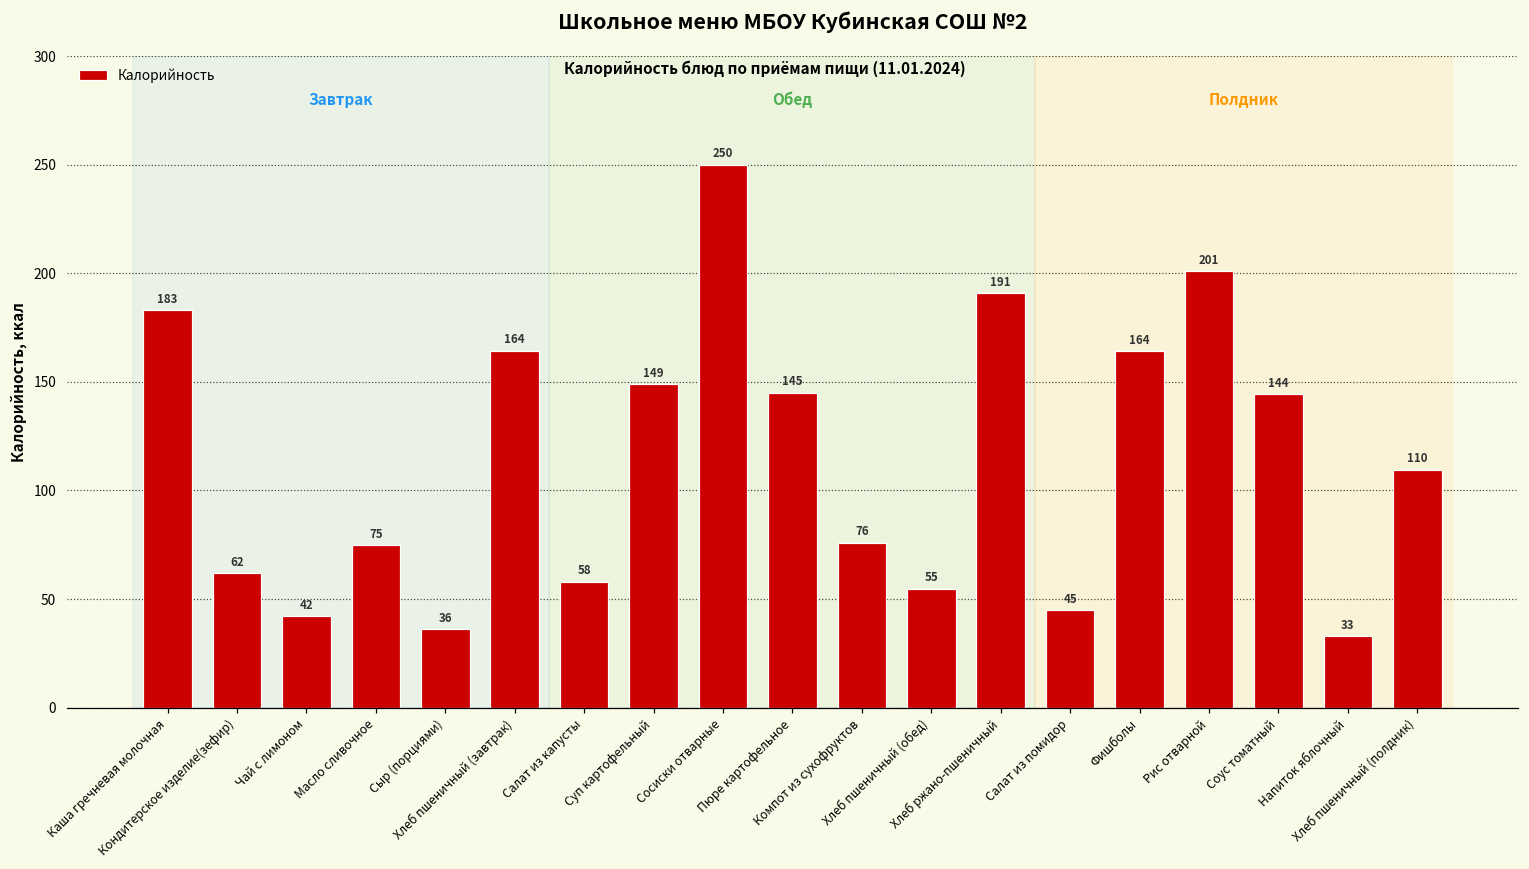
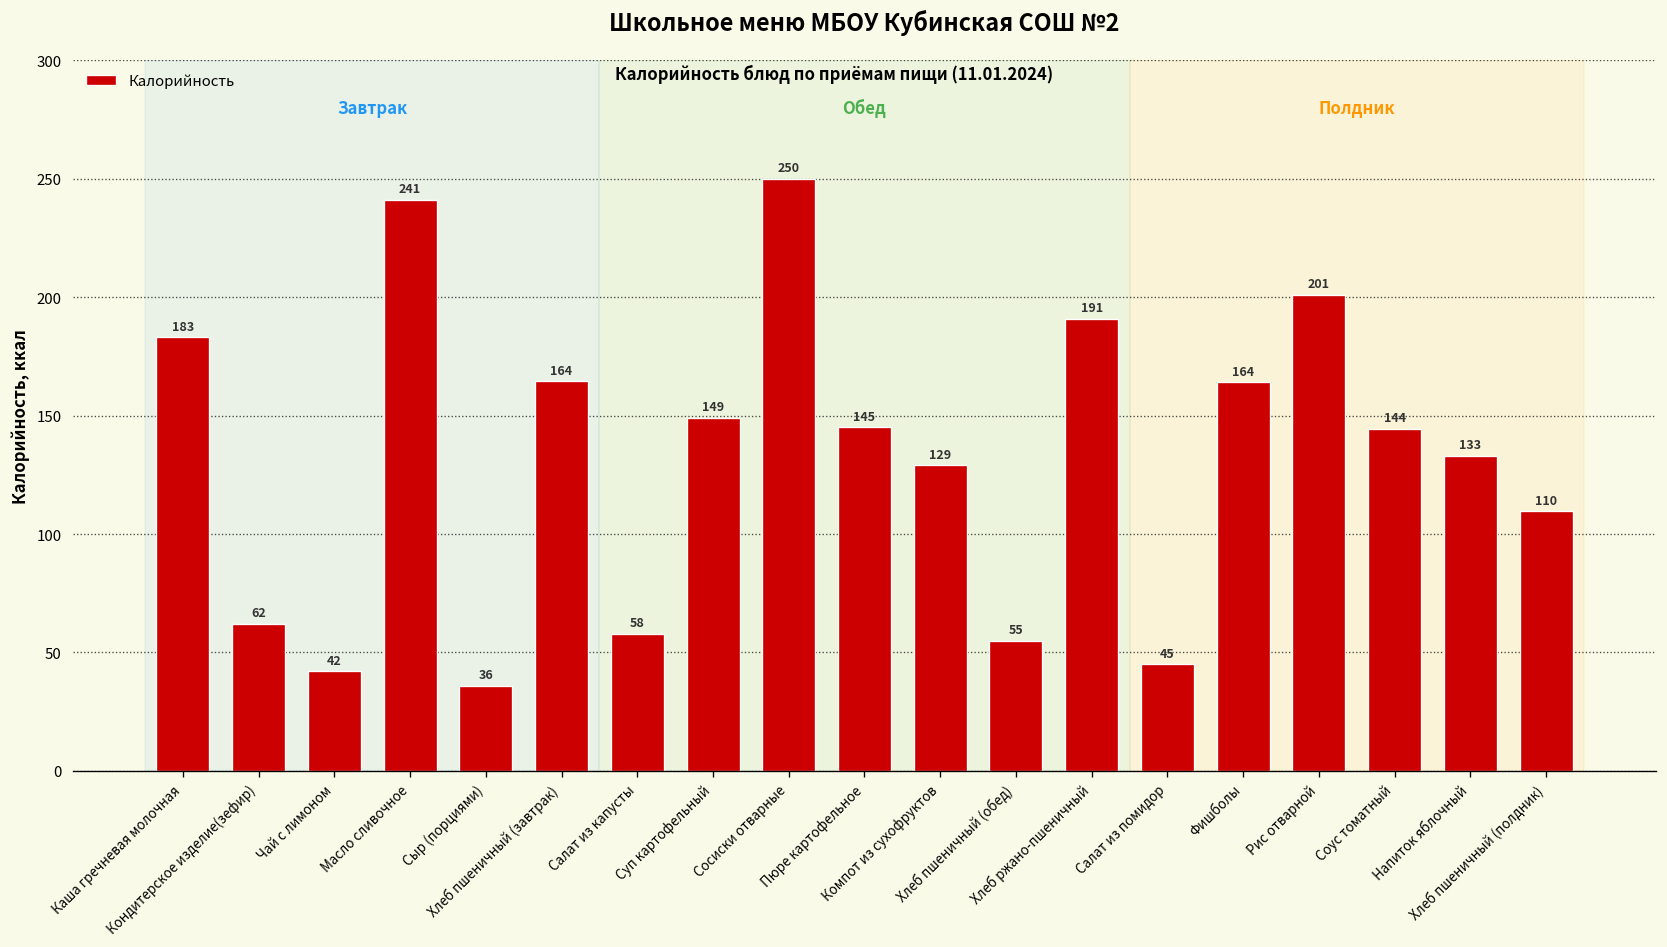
  {
    "Каша гречневая молочная": 183,
    "Кондитерское изделие(зефир)": 62,
    "Чай с лимоном": 42,
-   "Масло сливочное": 75,
+   "Масло сливочное": 241,
    "Сыр (порциями)": 36,
    "Хлеб пшеничный (завтрак)": 164,
    "Салат из капусты": 58,
    "Суп картофельный": 149,
    "Сосиски отварные": 250,
    "Пюре картофельное": 145,
-   "Компот из сухофруктов": 76,
+   "Компот из сухофруктов": 129,
    "Хлеб пшеничный (обед)": 55,
    "Хлеб ржано-пшеничный": 191,
    "Салат из помидор": 45,
    "Фишболы": 164,
    "Рис отварной": 201,
    "Соус томатный": 144,
-   "Напиток яблочный": 33,
+   "Напиток яблочный": 133,
    "Хлеб пшеничный (полдник)": 110
  }
